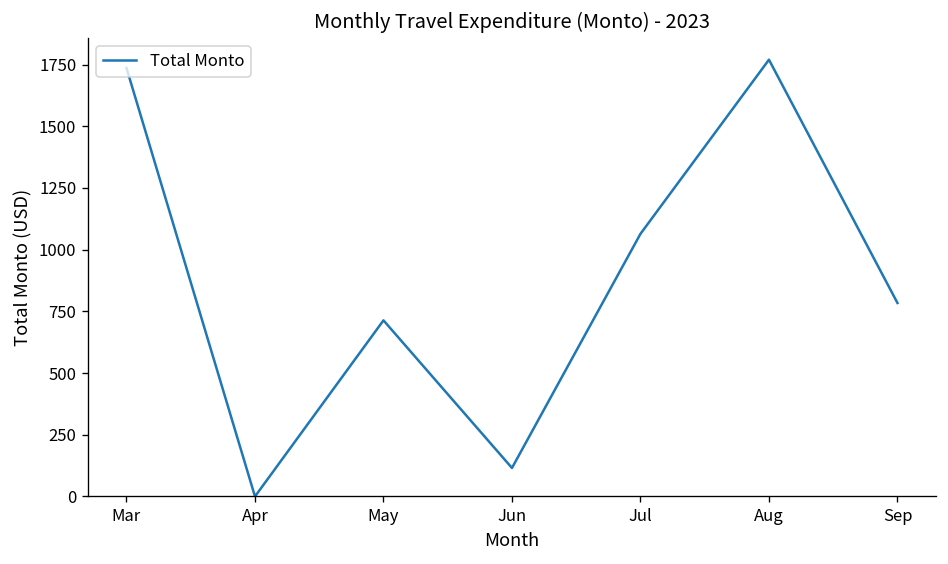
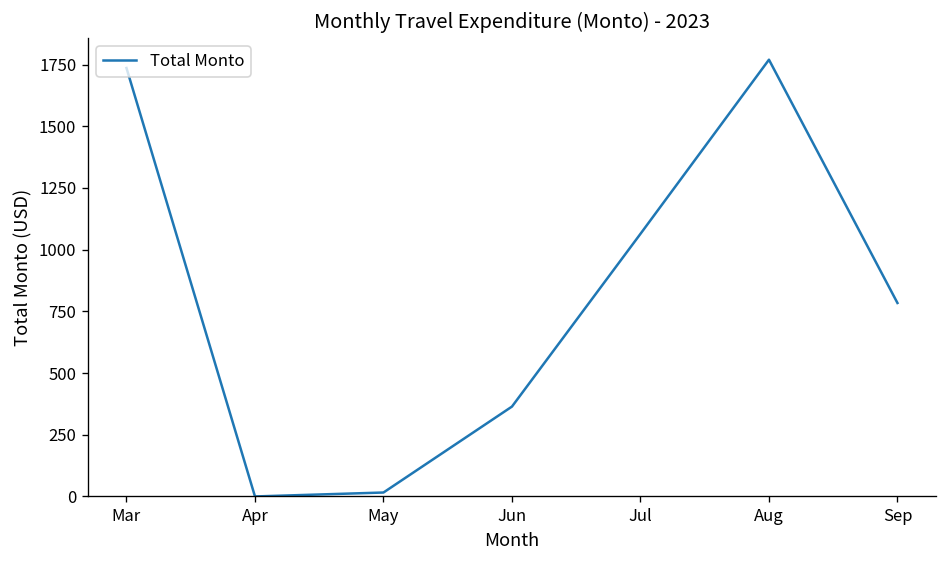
  {
    "Apr": 0,
-   "May": 710,
-   "Jun": 120,
+   "May": 20,
+   "Jun": 360,
    "Jul": 1060,
    "Aug": 1770,
    "Sep": 780
  }
